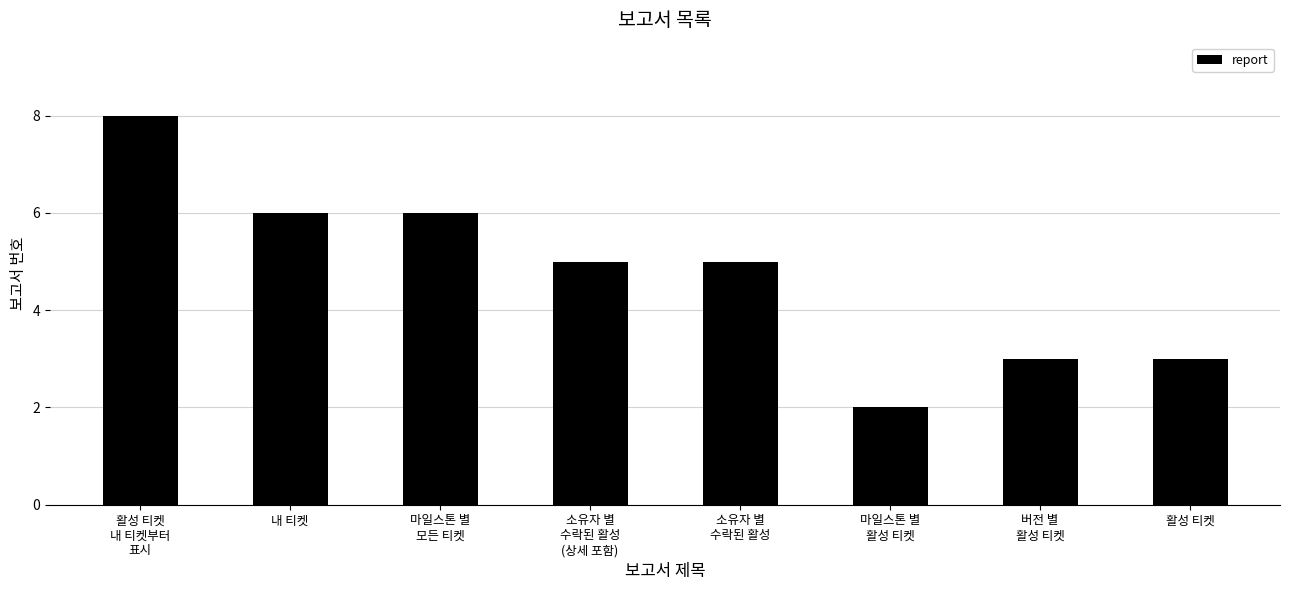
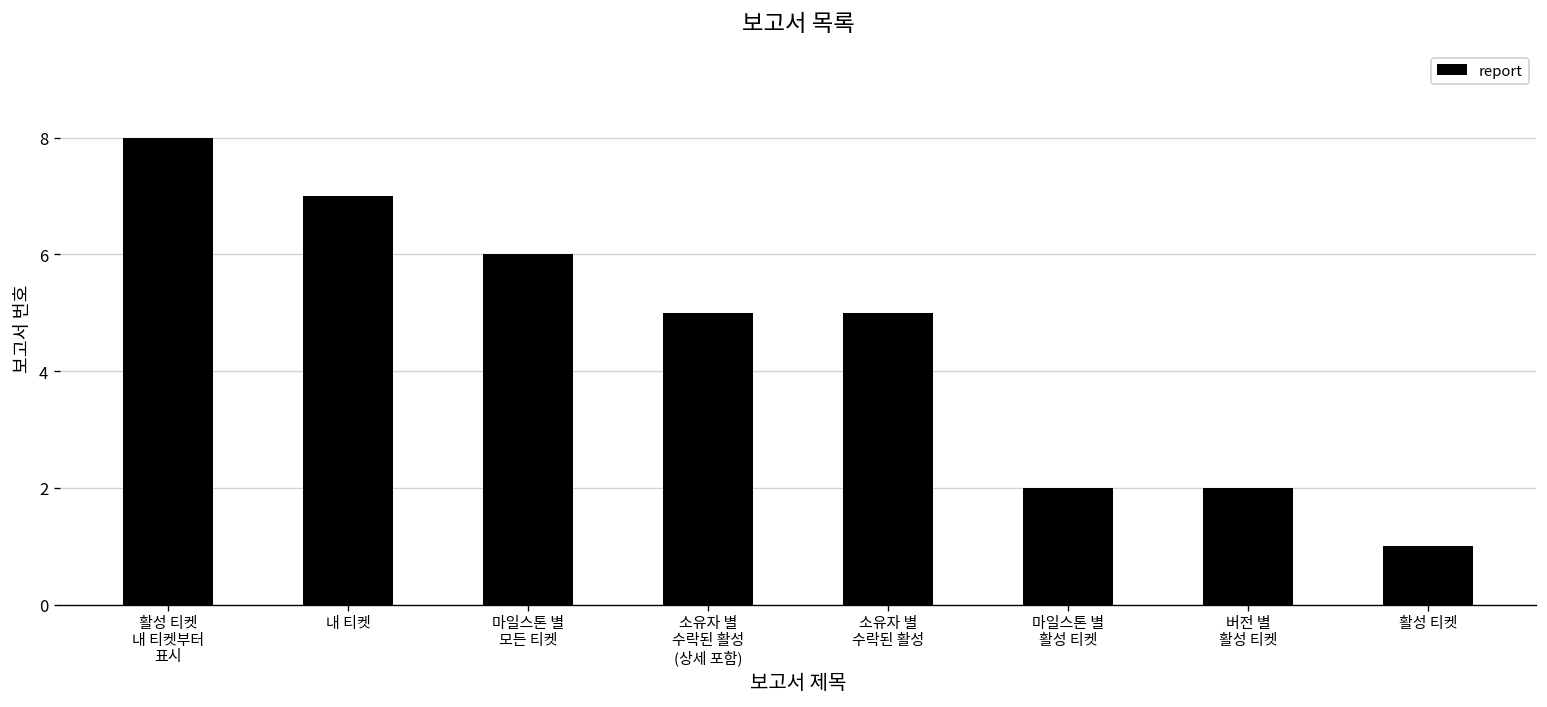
  {
    "활성 티켓 내 티켓부터 표시": 8,
-   "내 티켓": 6,
+   "내 티켓": 7,
    "마일스톤 별 모든 티켓": 6,
    "소유자 별 수락된 활성 (상세 포함)": 5,
    "소유자 별 수락된 활성": 5,
    "마일스톤 별 활성 티켓": 2,
-   "버전 별 활성 티켓": 3,
-   "활성 티켓": 3
+   "버전 별 활성 티켓": 2,
+   "활성 티켓": 1
  }
